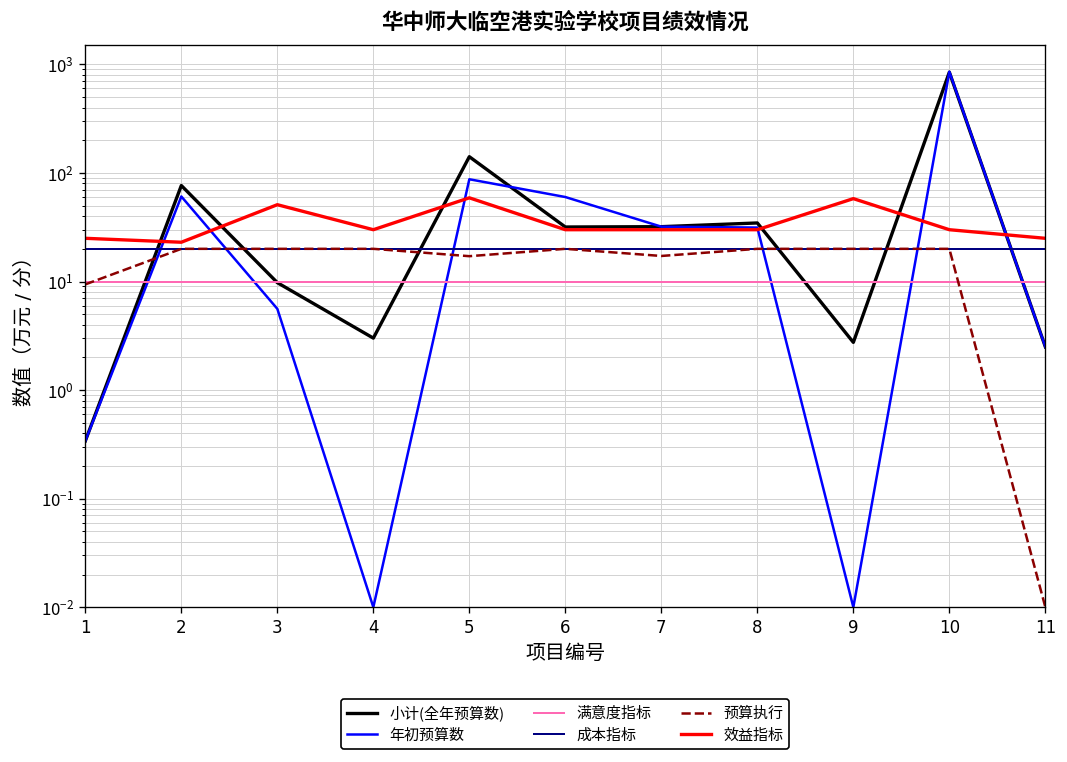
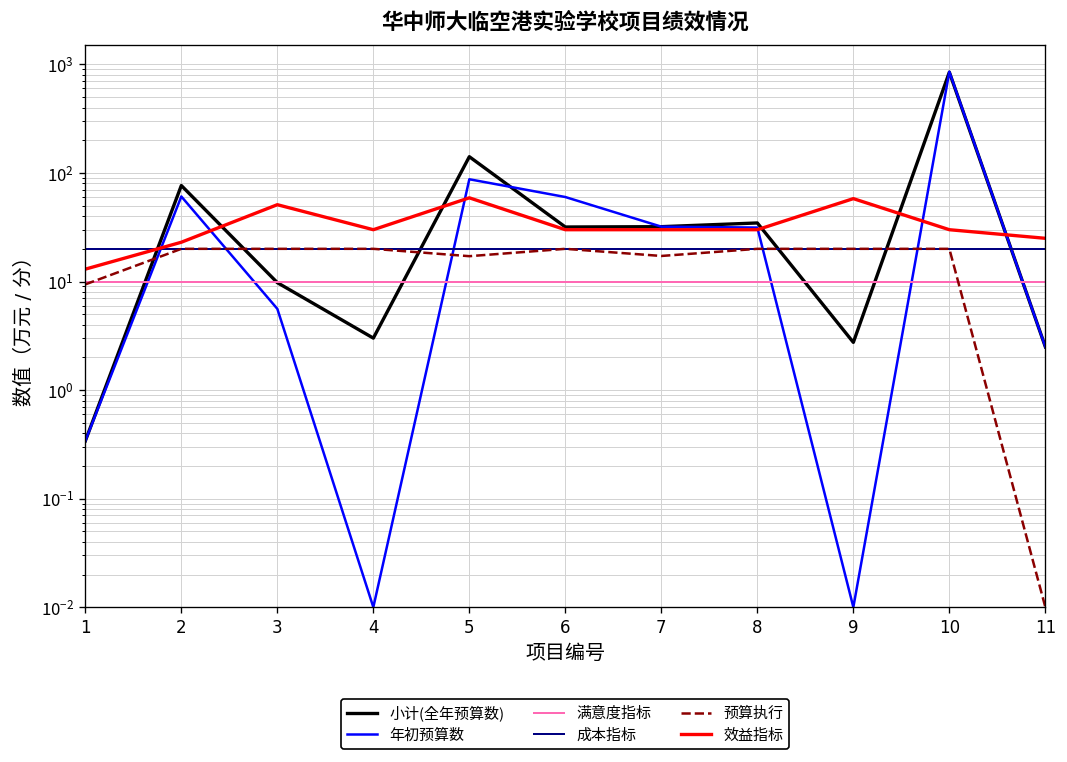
  {
    "小计(全年预算数)": {
      "2": 80,
      "4": 3,
      "5": 140,
      "8": 35,
      "9": 2.8
    },
    "年初预算数": {
      "2": 60,
      "3": 6,
      "4": 0.010,
      "5": 90,
      "6": 60,
      "9": 0.010
    },
    "满意度指标": {
      "2": 10,
      "4": 10,
      "5": 10,
      "6": 10,
      "7": 10,
      "8": 10,
      "9": 10,
      "10": 10,
      "11": 10
    },
    "成本指标": {
      "1": 20,
      "5": 20,
      "7": 20,
      "11": 20
    },
    "预算执行": {
      "5": 17,
      "7": 17,
      "11": 0.010
    },
    "效益指标": {
-     "1": 25,
+     "1": 13,
      "2": 23,
      "3": 50,
      "4": 30,
      "5": 60,
      "9": 60,
      "10": 30,
      "11": 25
    }
  }
